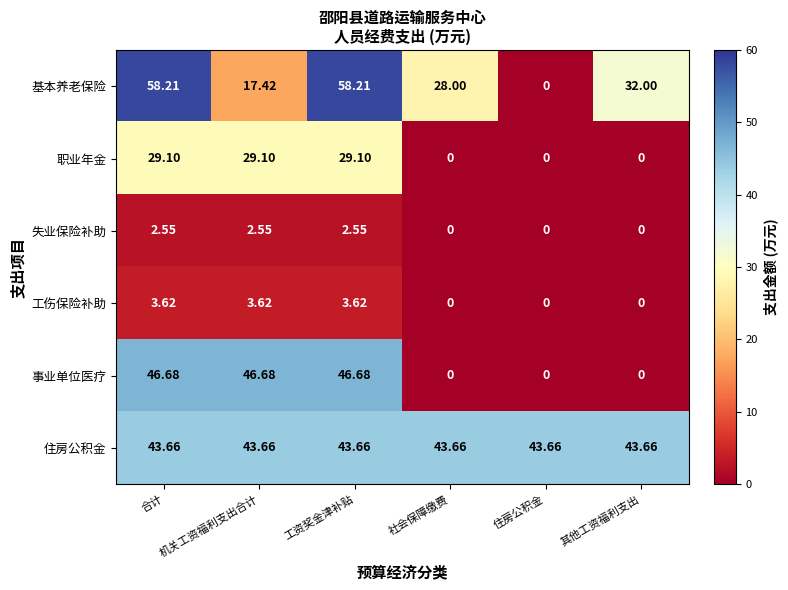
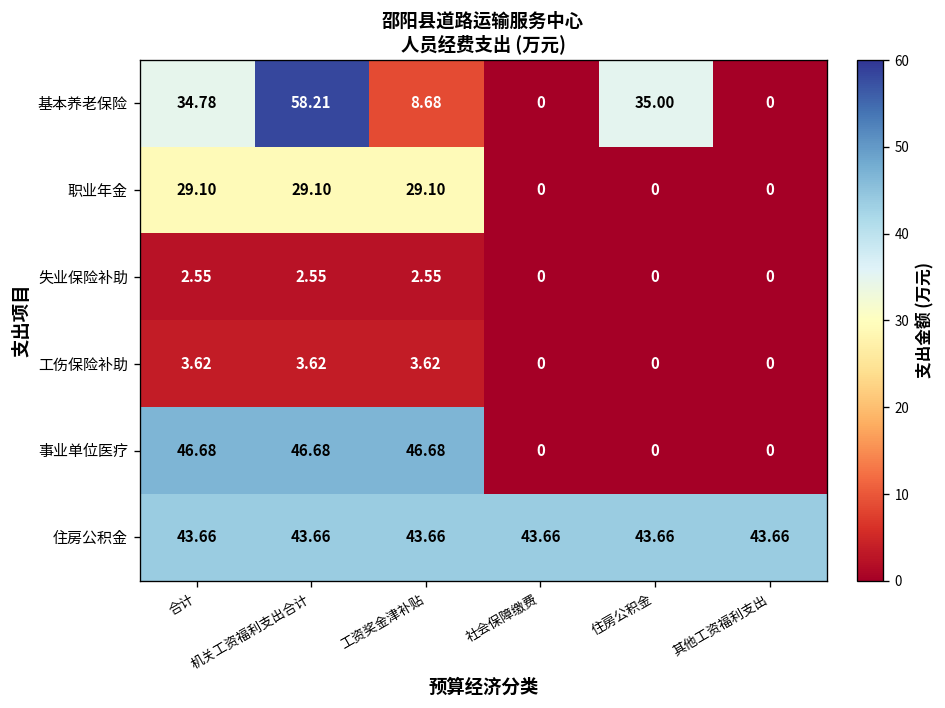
  {
    "基本养老保险": {
-     "合计": 58.21,
-     "机关工资福利支出合计": 17.42,
-     "工资奖金津补贴": 58.21,
-     "社会保障缴费": 28.00,
-     "住房公积金": 0,
-     "其他工资福利支出": 32.00
+     "合计": 34.78,
+     "机关工资福利支出合计": 58.21,
+     "工资奖金津补贴": 8.68,
+     "社会保障缴费": 0,
+     "住房公积金": 35.00,
+     "其他工资福利支出": 0
    },
    "职业年金": {
      "合计": 29.10,
      "机关工资福利支出合计": 29.10,
      "工资奖金津补贴": 29.10,
      "社会保障缴费": 0,
      "住房公积金": 0,
      "其他工资福利支出": 0
    },
    "失业保险补助": {
      "合计": 2.55,
      "机关工资福利支出合计": 2.55,
      "工资奖金津补贴": 2.55,
      "社会保障缴费": 0,
      "住房公积金": 0,
      "其他工资福利支出": 0
    },
    "工伤保险补助": {
      "合计": 3.62,
      "机关工资福利支出合计": 3.62,
      "工资奖金津补贴": 3.62,
      "社会保障缴费": 0,
      "住房公积金": 0,
      "其他工资福利支出": 0
    },
    "事业单位医疗": {
      "合计": 46.68,
      "机关工资福利支出合计": 46.68,
      "工资奖金津补贴": 46.68,
      "社会保障缴费": 0,
      "住房公积金": 0,
      "其他工资福利支出": 0
    },
    "住房公积金": {
      "合计": 43.66,
      "机关工资福利支出合计": 43.66,
      "工资奖金津补贴": 43.66,
      "社会保障缴费": 43.66,
      "住房公积金": 43.66,
      "其他工资福利支出": 43.66
    }
  }
